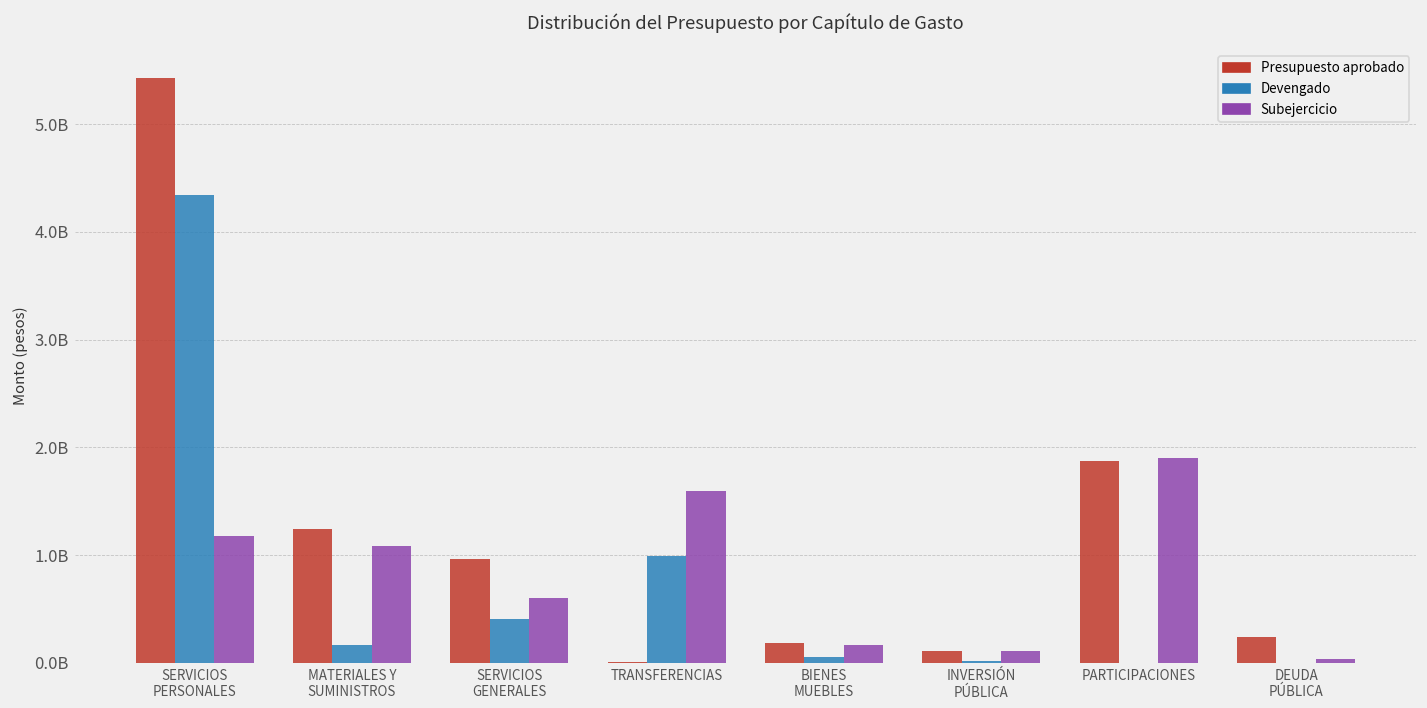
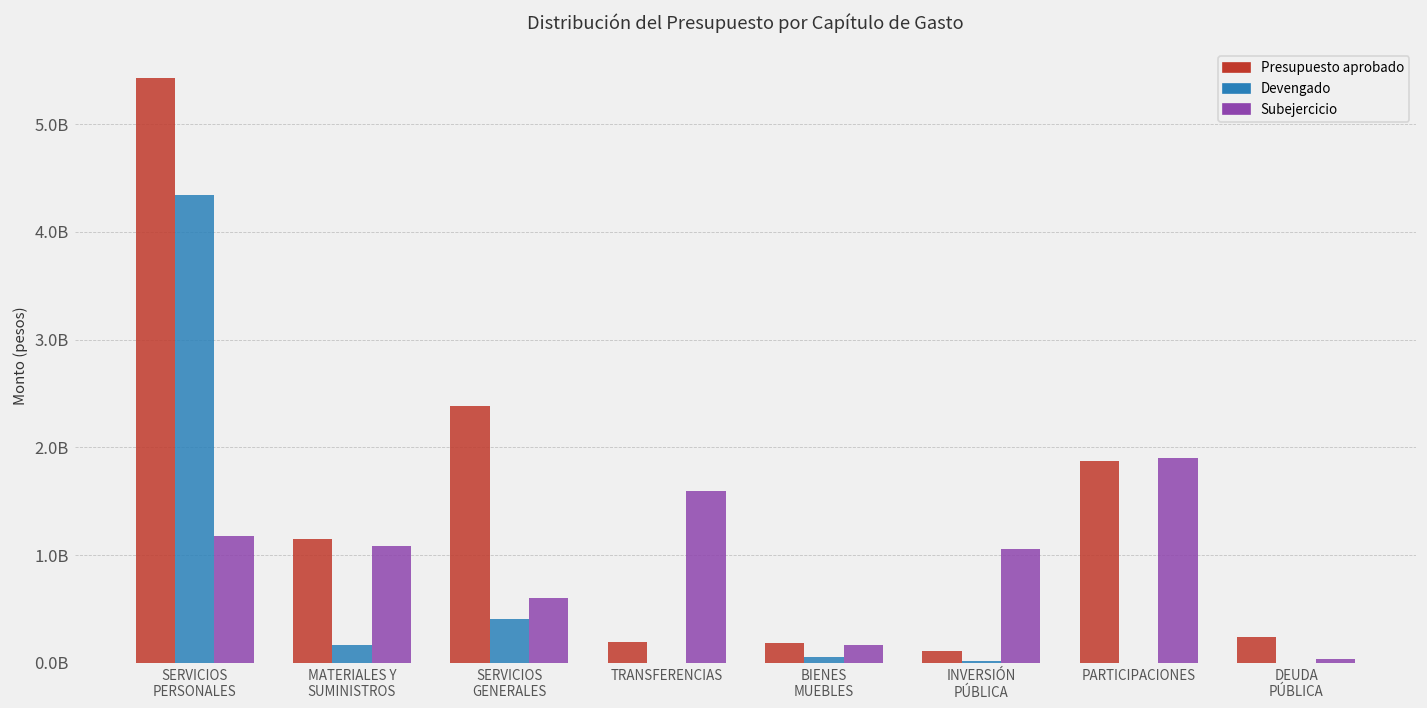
  {
    "Presupuesto aprobado": {
      "SERVICIOS PERSONALES": 5400000000,
-     "MATERIALES Y SUMINISTROS": 1200000000,
-     "SERVICIOS GENERALES": 1000000000,
-     "TRANSFERENCIAS": 0,
+     "MATERIALES Y SUMINISTROS": 1100000000,
+     "SERVICIOS GENERALES": 2400000000,
+     "TRANSFERENCIAS": 200000000,
      "BIENES MUEBLES": 200000000,
      "INVERSIÓN PÚBLICA": 100000000,
      "PARTICIPACIONES": 1900000000,
      "DEUDA PÚBLICA": 200000000
    },
    "Devengado": {
      "SERVICIOS PERSONALES": 4300000000,
      "MATERIALES Y SUMINISTROS": 200000000,
      "SERVICIOS GENERALES": 400000000,
-     "TRANSFERENCIAS": 1000000000,
+     "TRANSFERENCIAS": 0,
      "BIENES MUEBLES": 100000000,
      "PARTICIPACIONES": 0
    },
    "Subejercicio": {
      "SERVICIOS PERSONALES": 1200000000,
      "MATERIALES Y SUMINISTROS": 1100000000,
      "SERVICIOS GENERALES": 600000000,
      "TRANSFERENCIAS": 1600000000,
      "BIENES MUEBLES": 200000000,
-     "INVERSIÓN PÚBLICA": 100000000,
+     "INVERSIÓN PÚBLICA": 1100000000,
      "PARTICIPACIONES": 1900000000,
      "DEUDA PÚBLICA": 0
    }
  }
